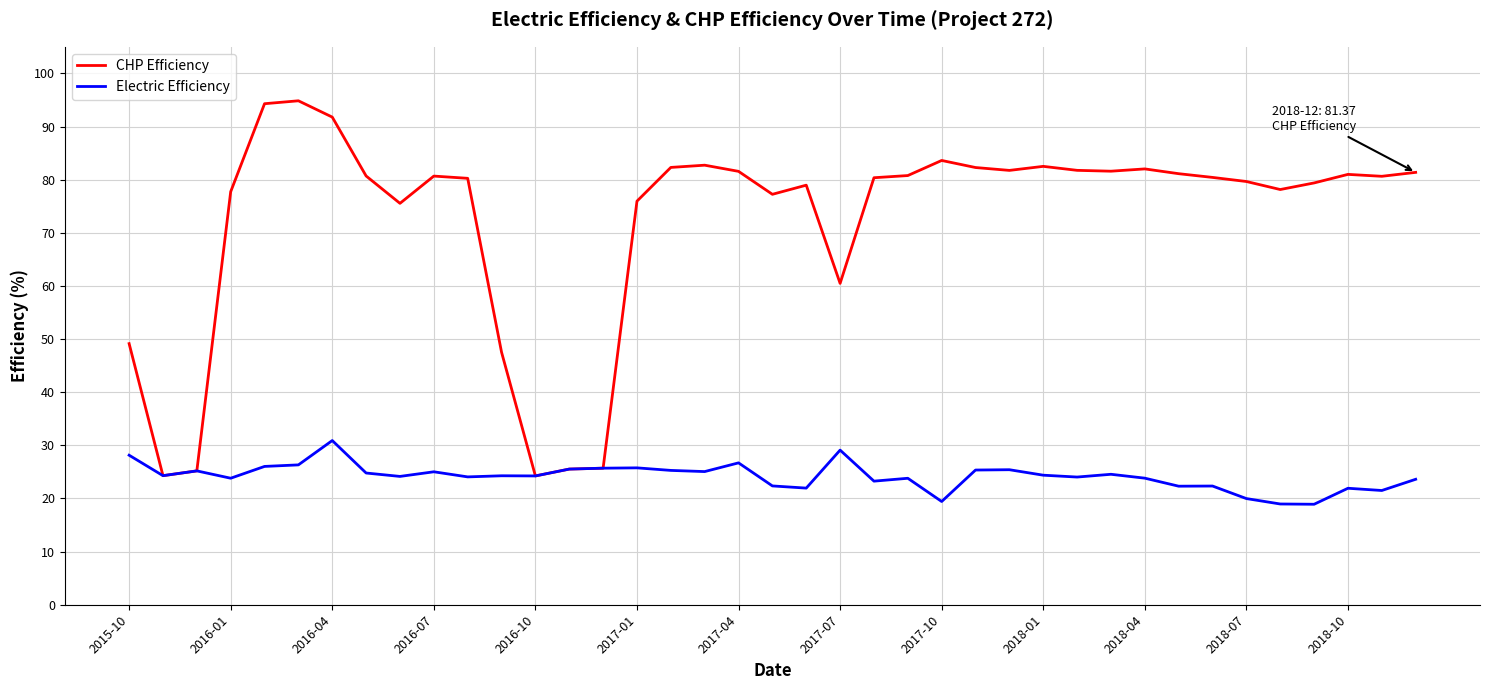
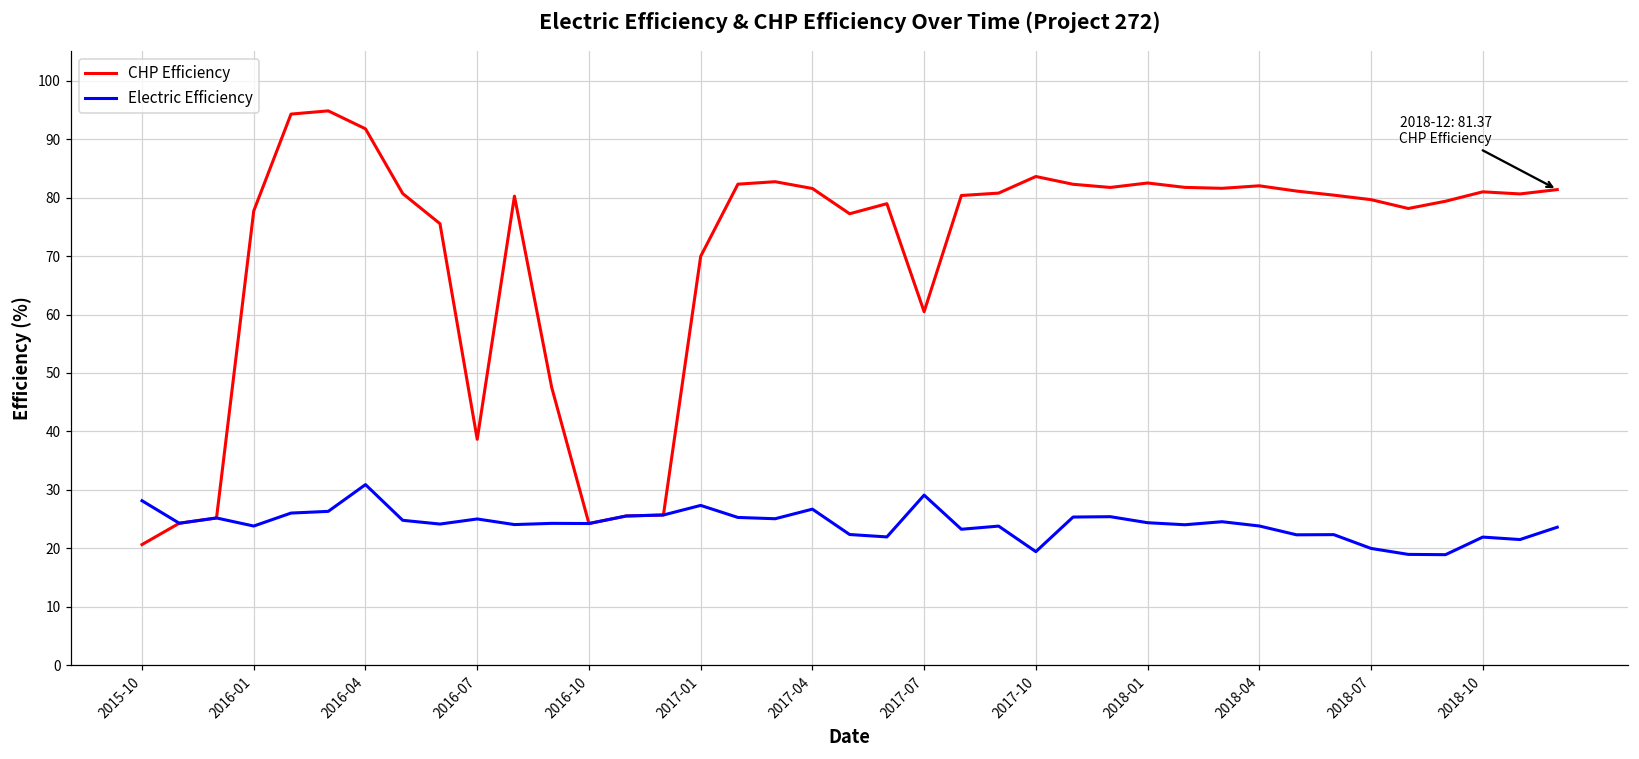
  {
    "CHP Efficiency": {
-     "2015-10": 49,
+     "2015-10": 21,
      "2016-01": 78,
      "2016-04": 92,
-     "2016-07": 81,
-     "2017-01": 76,
+     "2016-07": 39,
+     "2017-01": 70,
      "2017-04": 82,
      "2017-07": 60,
      "2017-10": 84,
      "2018-01": 83,
      "2018-04": 82,
      "2018-07": 80
    },
    "Electric Efficiency": {
      "2015-10": 28,
      "2016-01": 24,
      "2016-04": 31,
      "2016-07": 25,
-     "2017-01": 26,
+     "2017-01": 27,
      "2017-04": 27,
      "2017-07": 29,
      "2017-10": 19,
      "2018-01": 24,
      "2018-04": 24,
      "2018-07": 20,
      "2018-10": 22
    }
  }
